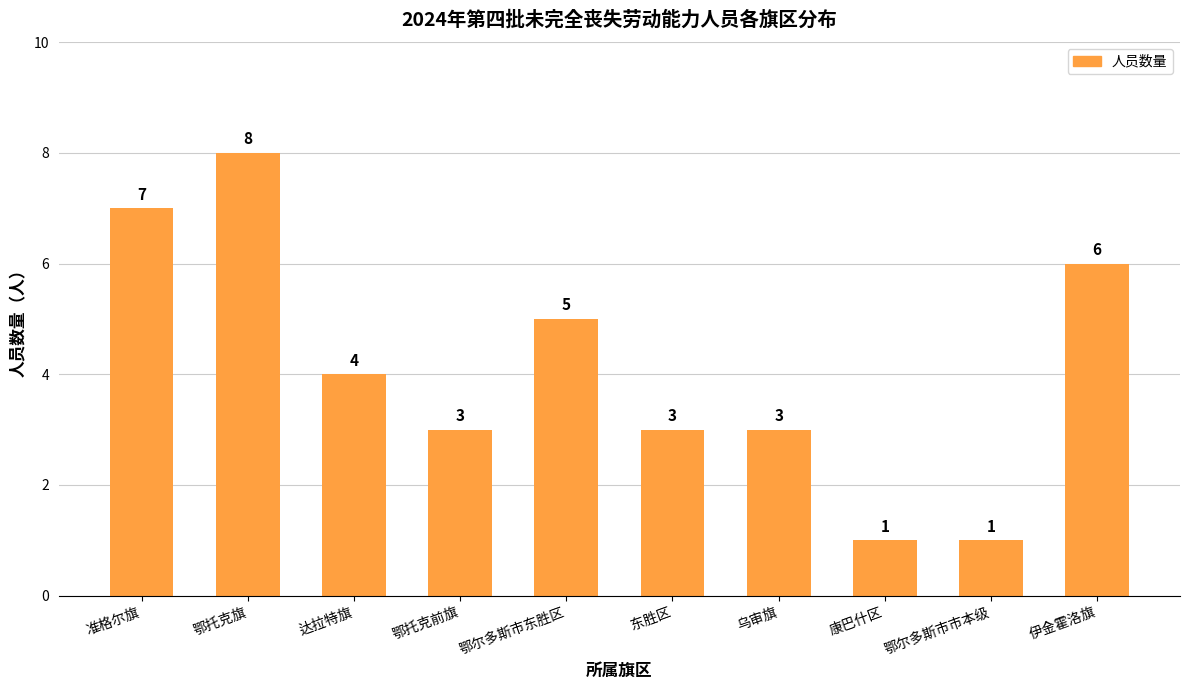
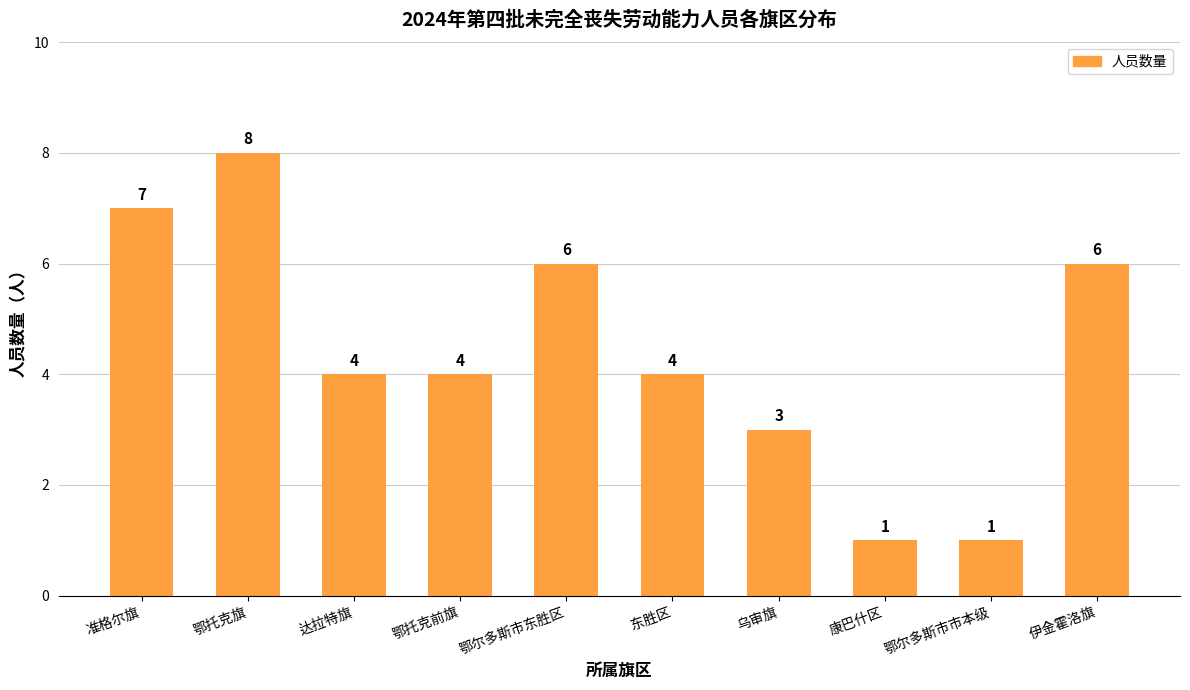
  {
    "准格尔旗": 7,
    "鄂托克旗": 8,
    "达拉特旗": 4,
-   "鄂托克前旗": 3,
-   "鄂尔多斯市东胜区": 5,
-   "东胜区": 3,
+   "鄂托克前旗": 4,
+   "鄂尔多斯市东胜区": 6,
+   "东胜区": 4,
    "乌审旗": 3,
    "康巴什区": 1,
    "鄂尔多斯市市本级": 1,
    "伊金霍洛旗": 6
  }
